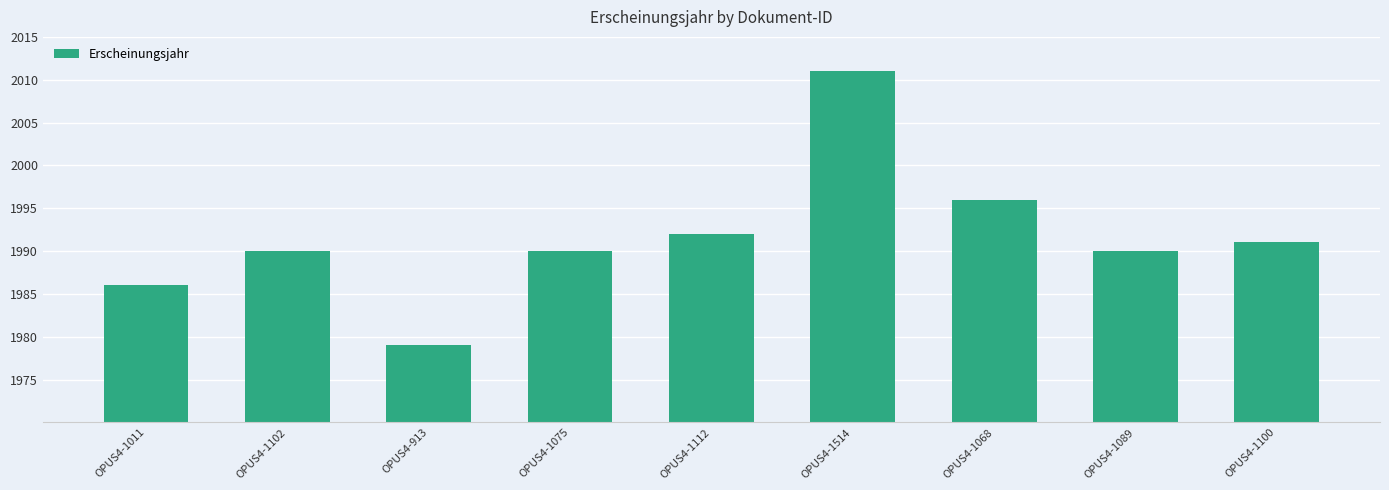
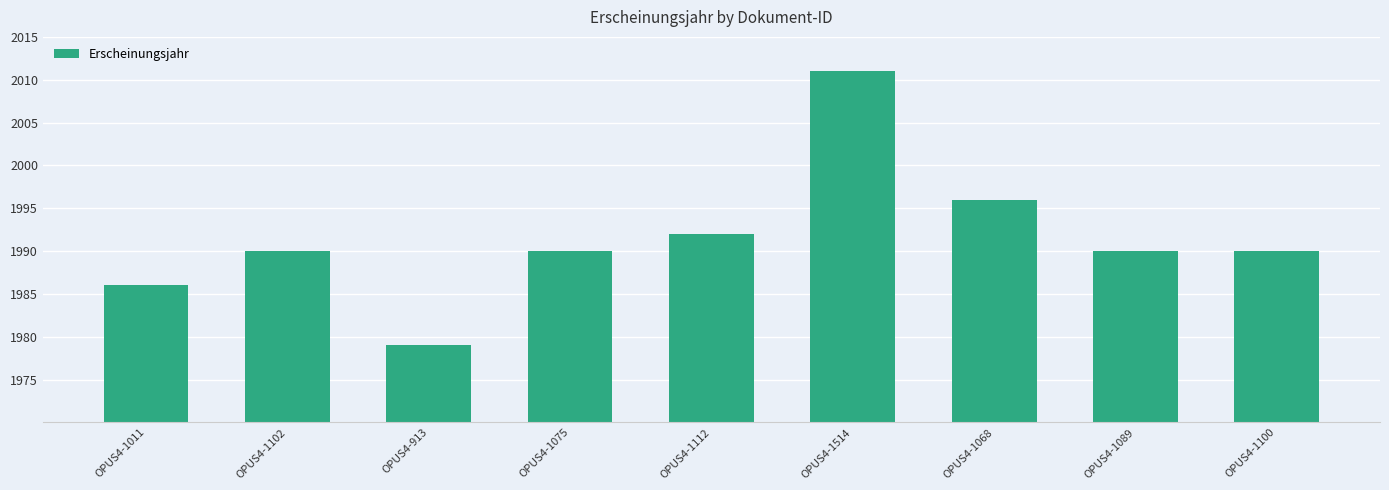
  {
    "OPUS4-1011": 1986,
    "OPUS4-1102": 1990,
    "OPUS4-913": 1979,
    "OPUS4-1075": 1990,
    "OPUS4-1112": 1992,
    "OPUS4-1514": 2011,
    "OPUS4-1068": 1996,
    "OPUS4-1089": 1990,
-   "OPUS4-1100": 1991
+   "OPUS4-1100": 1990
  }
